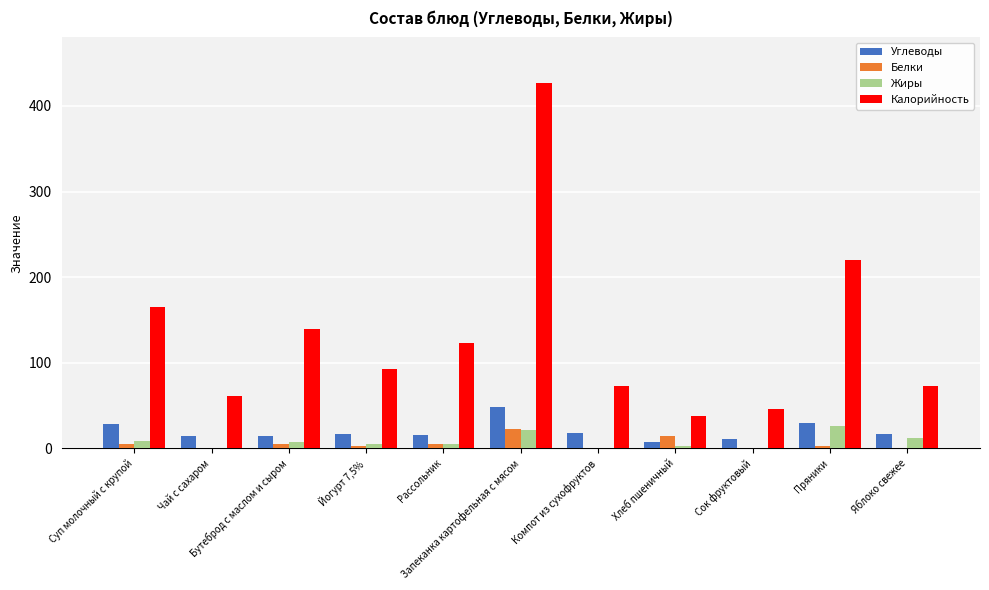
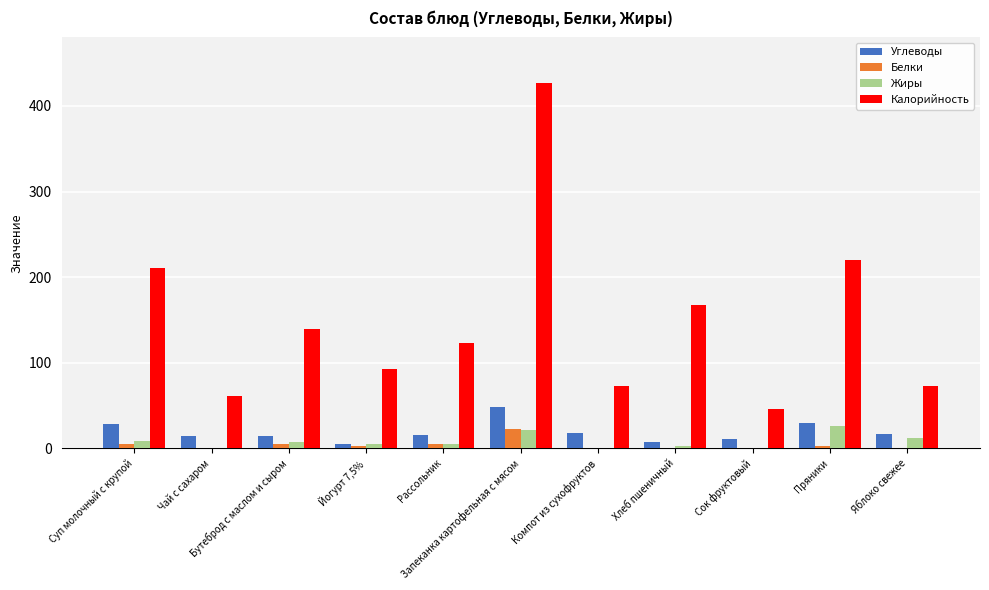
  {
    "Углеводы": {
      "Суп молочный с крупой": 30,
      "Чай с сахаром": 20,
      "Бутеброд с маслом и сыром": 10,
-     "Йогурт 7,5%": 20,
+     "Йогурт 7,5%": 10,
      "Рассольник": 20,
      "Запеканка картофельная с мясом": 50,
      "Компот из сухофруктов": 20,
      "Хлеб пшеничный": 10,
      "Сок фруктовый": 10,
      "Пряники": 30,
      "Яблоко свежее": 20
    },
    "Белки": {
      "Суп молочный с крупой": 10,
      "Бутеброд с маслом и сыром": 0,
      "Йогурт 7,5%": 0,
      "Рассольник": 0,
      "Запеканка картофельная с мясом": 20,
-     "Хлеб пшеничный": 20,
+     "Хлеб пшеничный": 0,
      "Сок фруктовый": 0
    },
    "Жиры": {
      "Суп молочный с крупой": 10,
      "Чай с сахаром": 0,
      "Бутеброд с маслом и сыром": 10,
      "Йогурт 7,5%": 10,
      "Рассольник": 0,
      "Запеканка картофельная с мясом": 20,
      "Компот из сухофруктов": 0,
      "Хлеб пшеничный": 0,
      "Пряники": 30,
      "Яблоко свежее": 10
    },
    "Калорийность": {
-     "Суп молочный с крупой": 170,
+     "Суп молочный с крупой": 210,
      "Чай с сахаром": 60,
      "Бутеброд с маслом и сыром": 140,
      "Йогурт 7,5%": 90,
      "Рассольник": 120,
      "Запеканка картофельная с мясом": 430,
      "Компот из сухофруктов": 70,
-     "Хлеб пшеничный": 40,
+     "Хлеб пшеничный": 170,
      "Сок фруктовый": 50,
      "Пряники": 220,
      "Яблоко свежее": 70
    }
  }
